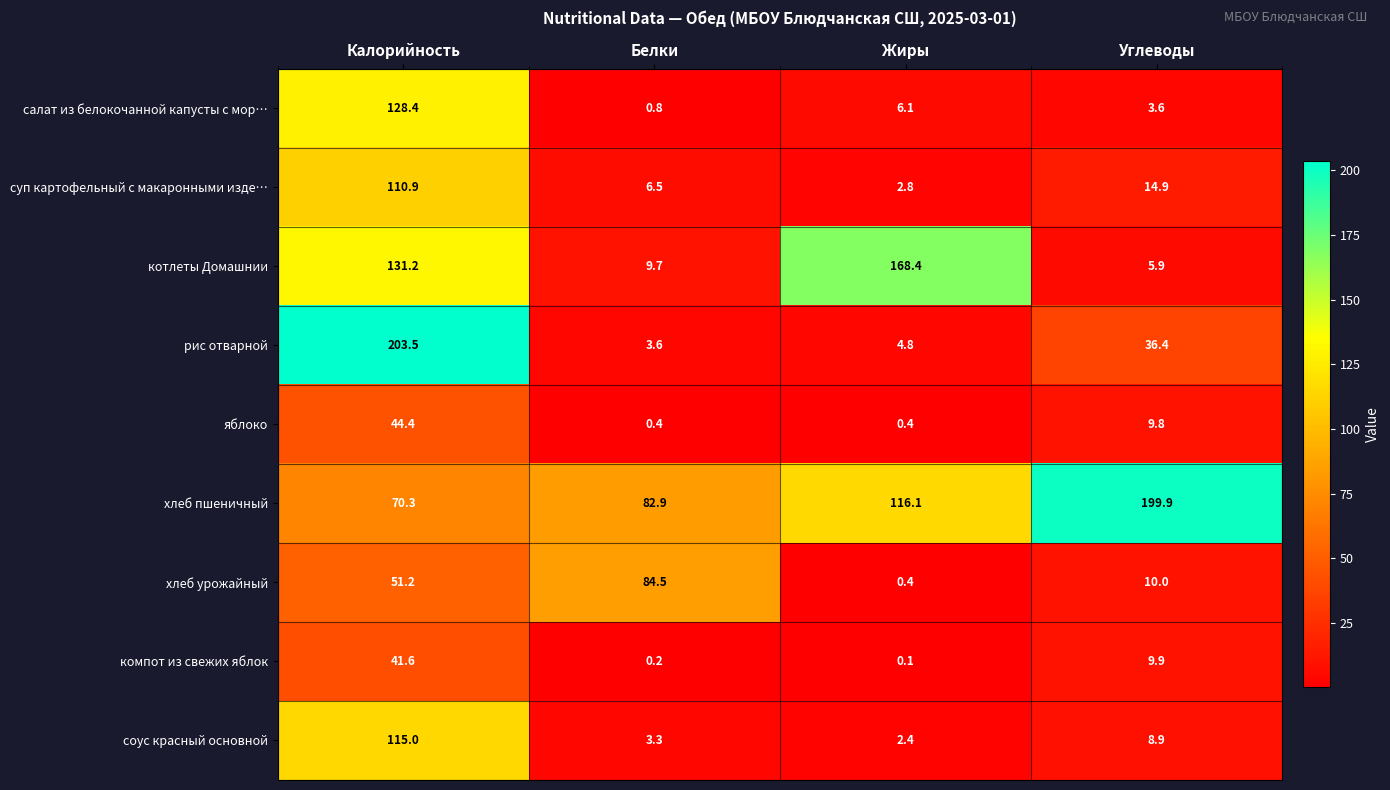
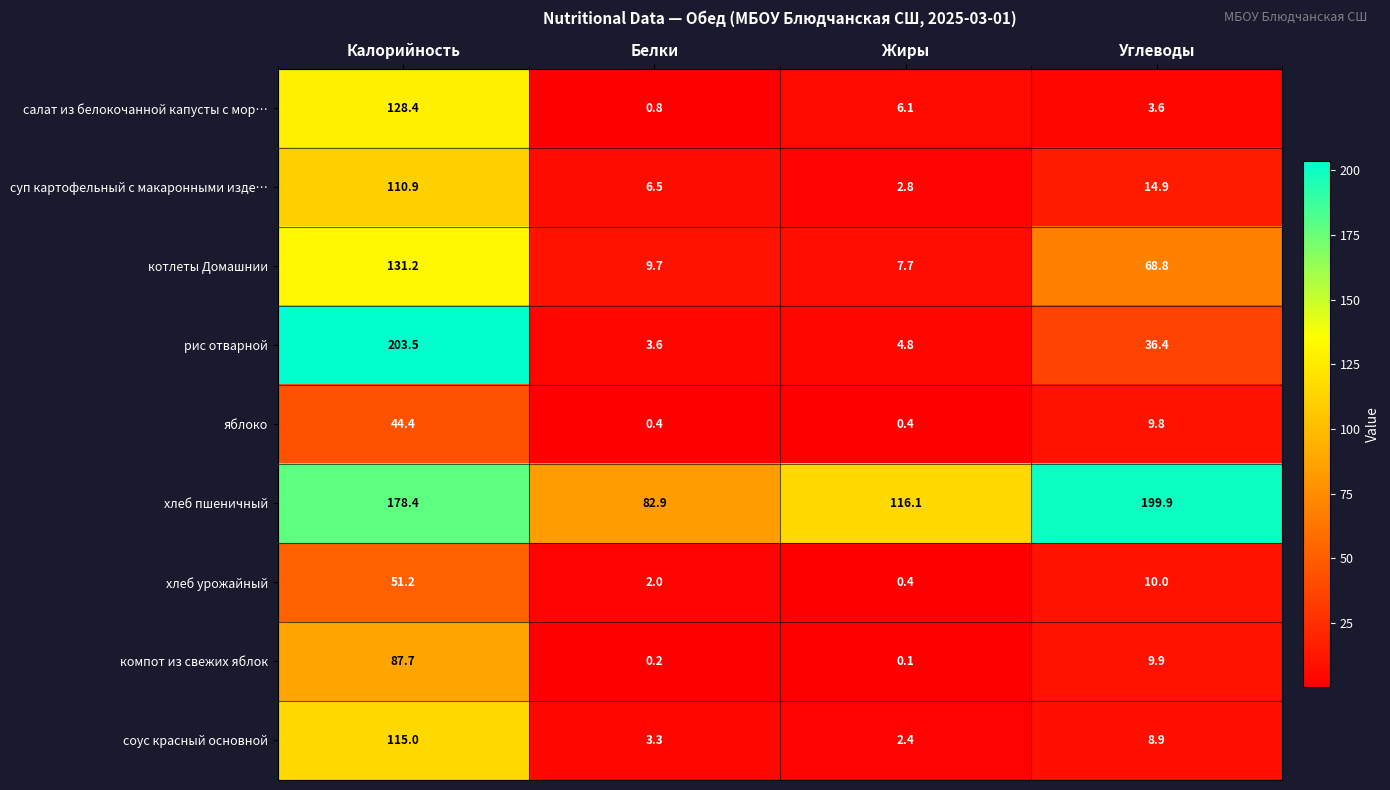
  {
    "салат из белокочанной капусты с мор…": {
      "Калорийность": 128.4,
      "Белки": 0.8,
      "Жиры": 6.1,
      "Углеводы": 3.6
    },
    "суп картофельный с макаронными изде…": {
      "Калорийность": 110.9,
      "Белки": 6.5,
      "Жиры": 2.8,
      "Углеводы": 14.9
    },
    "котлеты Домашнии": {
      "Калорийность": 131.2,
      "Белки": 9.7,
-     "Жиры": 168.4,
-     "Углеводы": 5.9
+     "Жиры": 7.7,
+     "Углеводы": 68.8
    },
    "рис отварной": {
      "Калорийность": 203.5,
      "Белки": 3.6,
      "Жиры": 4.8,
      "Углеводы": 36.4
    },
    "яблоко": {
      "Калорийность": 44.4,
      "Белки": 0.4,
      "Жиры": 0.4,
      "Углеводы": 9.8
    },
    "хлеб пшеничный": {
-     "Калорийность": 70.3,
+     "Калорийность": 178.4,
      "Белки": 82.9,
      "Жиры": 116.1,
      "Углеводы": 199.9
    },
    "хлеб урожайный": {
      "Калорийность": 51.2,
-     "Белки": 84.5,
+     "Белки": 2.0,
      "Жиры": 0.4,
      "Углеводы": 10.0
    },
    "компот из свежих яблок": {
-     "Калорийность": 41.6,
+     "Калорийность": 87.7,
      "Белки": 0.2,
      "Жиры": 0.1,
      "Углеводы": 9.9
    },
    "соус красный основной": {
      "Калорийность": 115.0,
      "Белки": 3.3,
      "Жиры": 2.4,
      "Углеводы": 8.9
    }
  }
